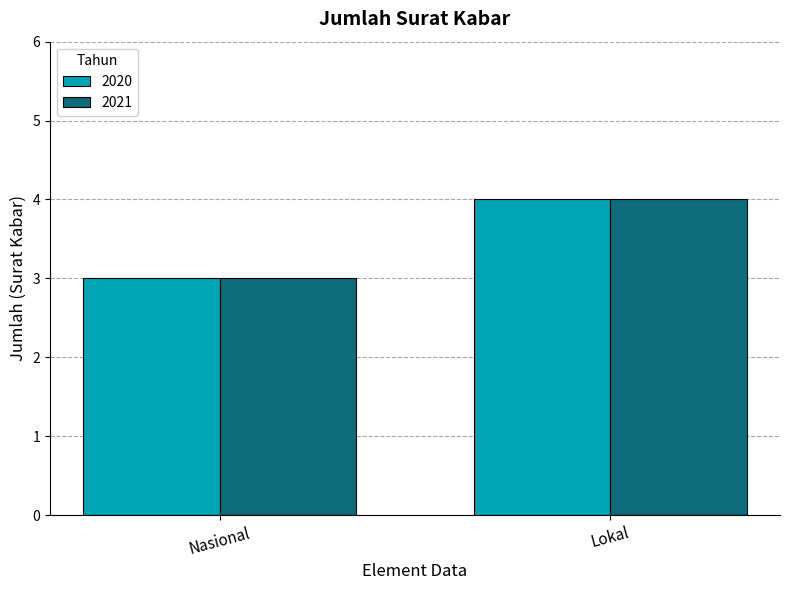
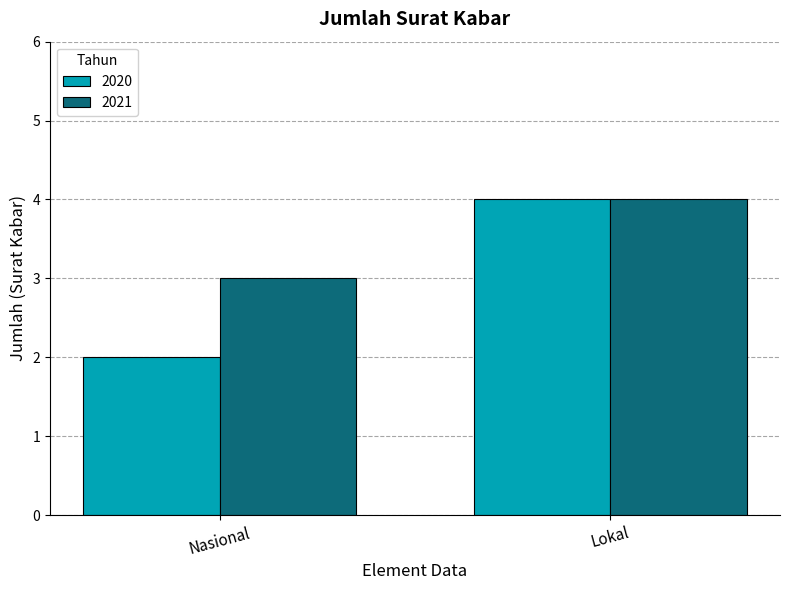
  {
    "2020": {
-     "Nasional": 3,
+     "Nasional": 2,
      "Lokal": 4
    },
    "2021": {
      "Nasional": 3,
      "Lokal": 4
    }
  }
